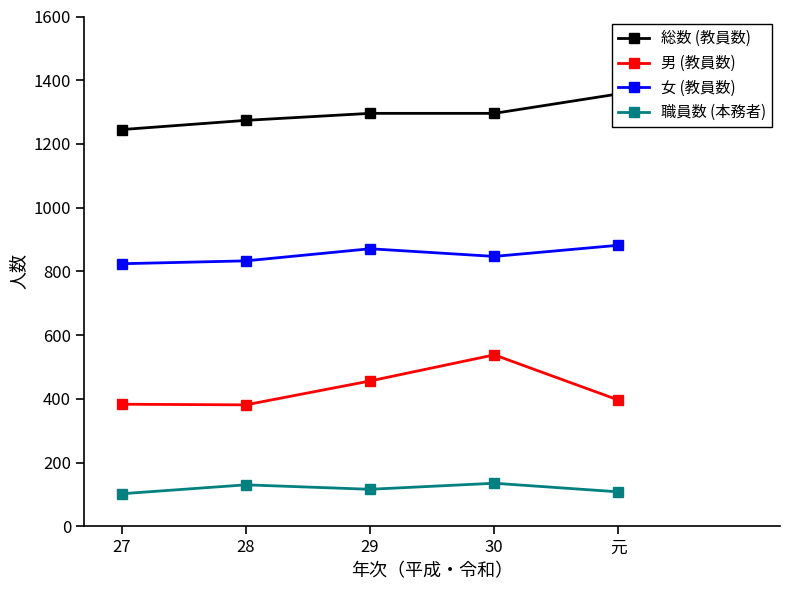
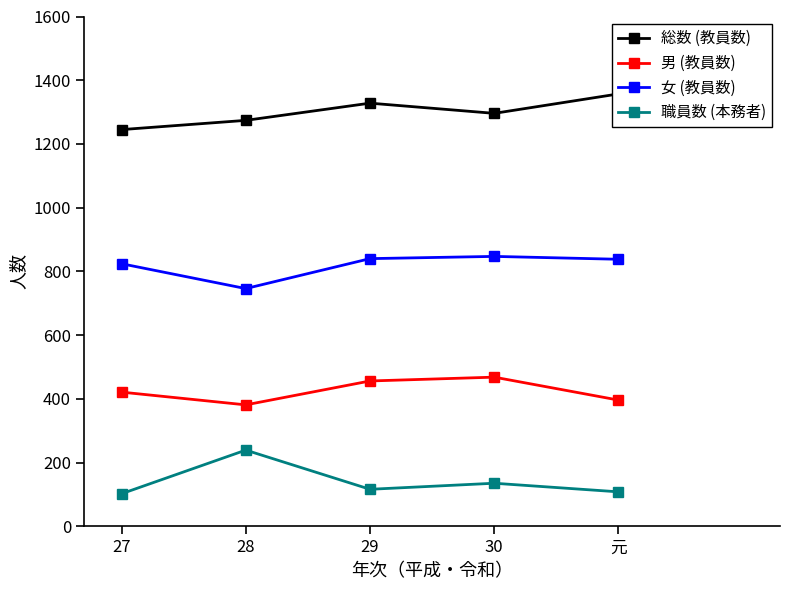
  {
    "総数 (教員数)": {
      "27": 1250,
      "28": 1270,
-     "29": 1300,
+     "29": 1330,
      "30": 1300
    },
    "男 (教員数)": {
-     "27": 380,
+     "27": 420,
      "28": 380,
      "29": 460,
-     "30": 540,
+     "30": 470,
      "元": 400
    },
    "女 (教員数)": {
      "27": 820,
-     "28": 830,
-     "29": 870,
+     "28": 750,
+     "29": 840,
      "30": 850,
-     "元": 880
+     "元": 840
    },
    "職員数 (本務者)": {
      "27": 100,
-     "28": 130,
+     "28": 240,
      "29": 120,
      "30": 140,
      "元": 110
    }
  }
